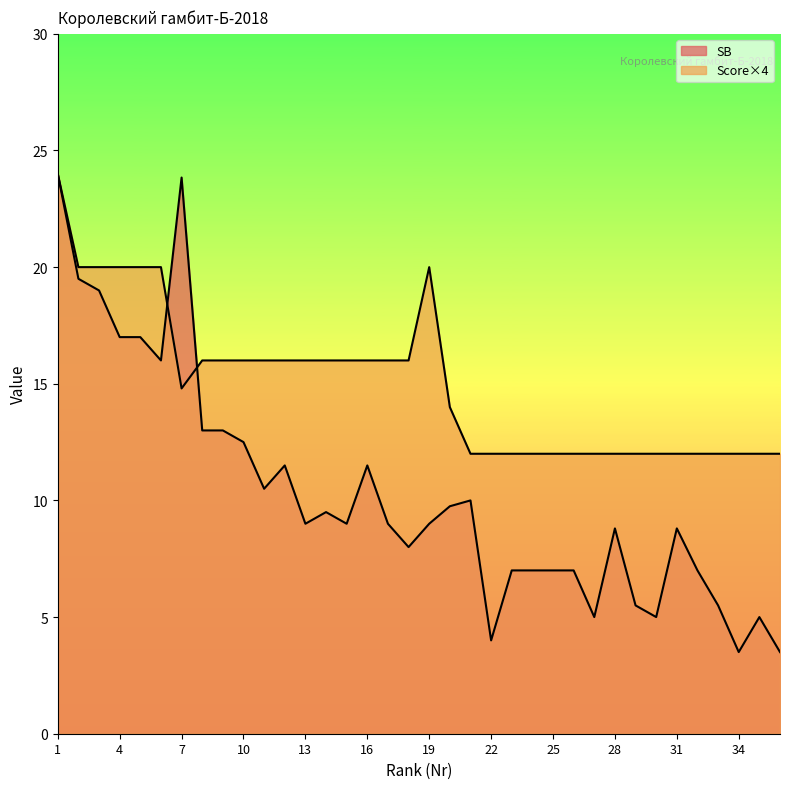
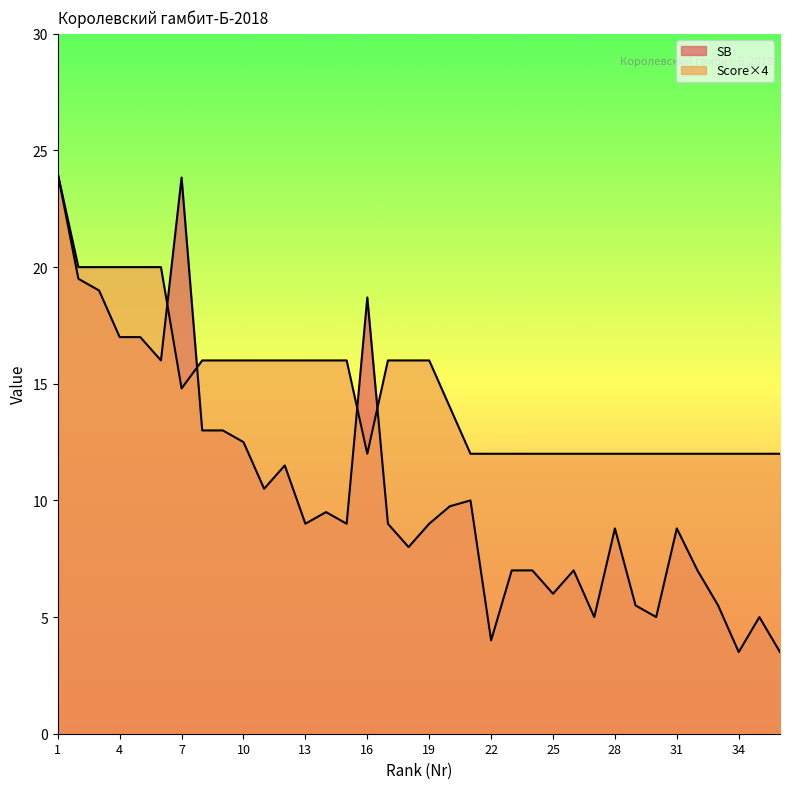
  {
    "SB": {
      "4": 17.0,
      "7": 23.8,
      "10": 12.5,
      "13": 9.0,
-     "16": 11.5,
+     "16": 18.7,
      "19": 9.0,
      "22": 4.0,
-     "25": 7,
+     "25": 6,
      "28": 8.8,
      "31": 8.8,
      "34": 3.5
    },
    "Score×4": {
      "4": 20.0,
      "7": 14.8,
      "10": 16.0,
      "13": 16.0,
-     "16": 16.0,
-     "19": 20.0,
+     "16": 12.0,
+     "19": 16.0,
      "22": 12.0,
      "25": 12.0,
      "28": 12.0,
      "31": 12.0,
      "34": 12.0
    }
  }
